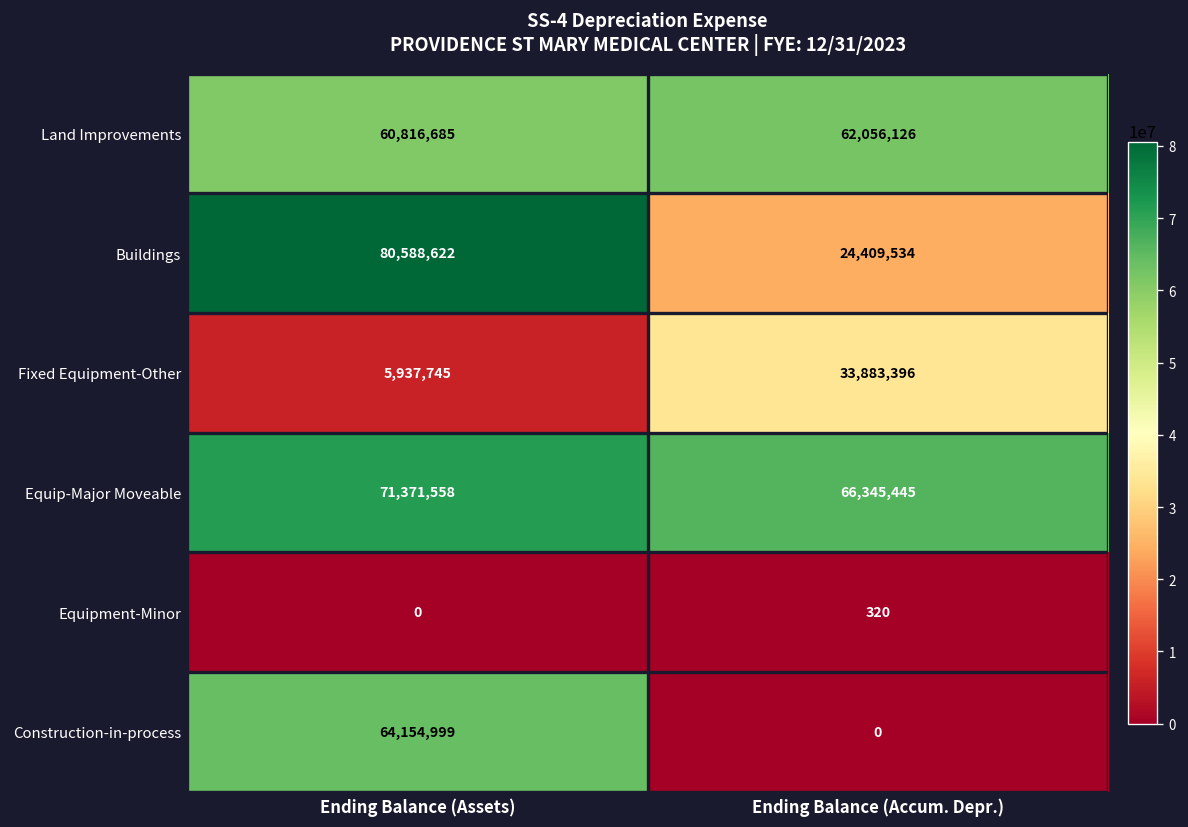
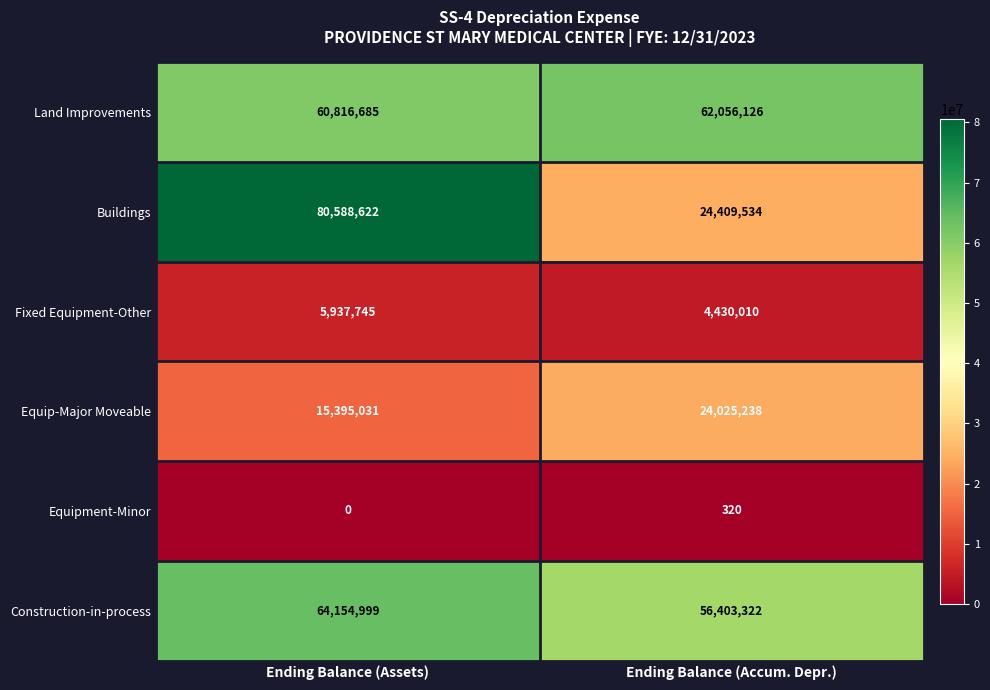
  {
    "Land Improvements": {
      "Ending Balance (Assets)": "60,816,685",
      "Ending Balance (Accum. Depr.)": "62,056,126"
    },
    "Buildings": {
      "Ending Balance (Assets)": "80,588,622",
      "Ending Balance (Accum. Depr.)": "24,409,534"
    },
    "Fixed Equipment-Other": {
      "Ending Balance (Assets)": "5,937,745",
-     "Ending Balance (Accum. Depr.)": "33,883,396"
+     "Ending Balance (Accum. Depr.)": "4,430,010"
    },
    "Equip-Major Moveable": {
-     "Ending Balance (Assets)": "71,371,558",
-     "Ending Balance (Accum. Depr.)": "66,345,445"
+     "Ending Balance (Assets)": "15,395,031",
+     "Ending Balance (Accum. Depr.)": "24,025,238"
    },
    "Equipment-Minor": {
      "Ending Balance (Assets)": "0",
      "Ending Balance (Accum. Depr.)": "320"
    },
    "Construction-in-process": {
      "Ending Balance (Assets)": "64,154,999",
-     "Ending Balance (Accum. Depr.)": "0"
+     "Ending Balance (Accum. Depr.)": "56,403,322"
    }
  }
